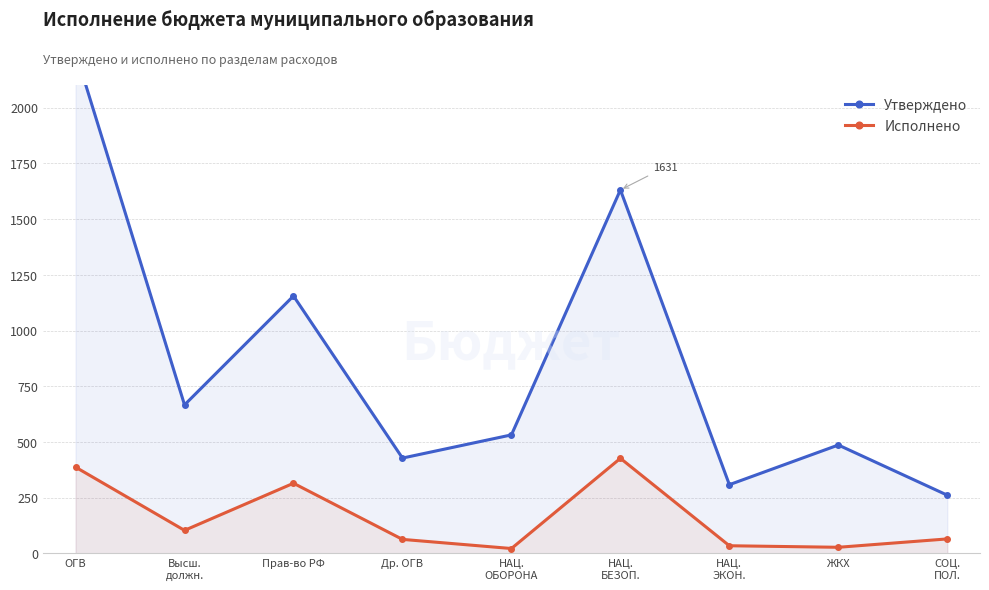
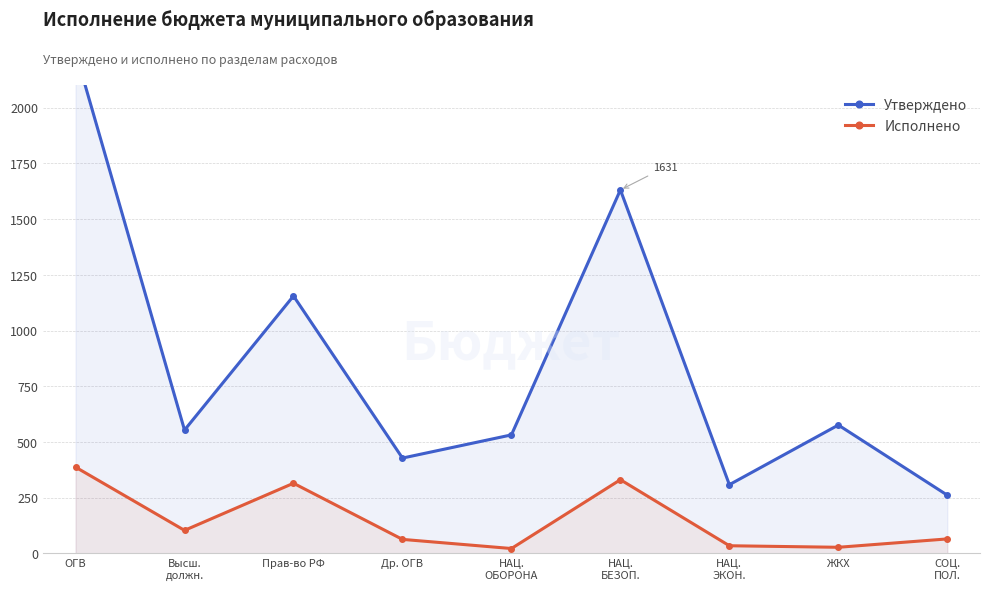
  {
    "Утверждено": {
-     "Высш. должн.": 670,
+     "Высш. должн.": 550,
      "Прав-во РФ": 1160,
      "Др. ОГВ": 430,
      "НАЦ. ОБОРОНА": 530,
      "НАЦ. ЭКОН.": 310,
-     "ЖКХ": 490,
+     "ЖКХ": 580,
      "СОЦ. ПОЛ.": 260
    },
    "Исполнено": {
      "ОГВ": 390,
      "Высш. должн.": 100,
      "Прав-во РФ": 320,
      "Др. ОГВ": 60,
      "НАЦ. ОБОРОНА": 20,
-     "НАЦ. БЕЗОП.": 430,
+     "НАЦ. БЕЗОП.": 330,
      "НАЦ. ЭКОН.": 30,
      "ЖКХ": 30,
      "СОЦ. ПОЛ.": 70
    }
  }
